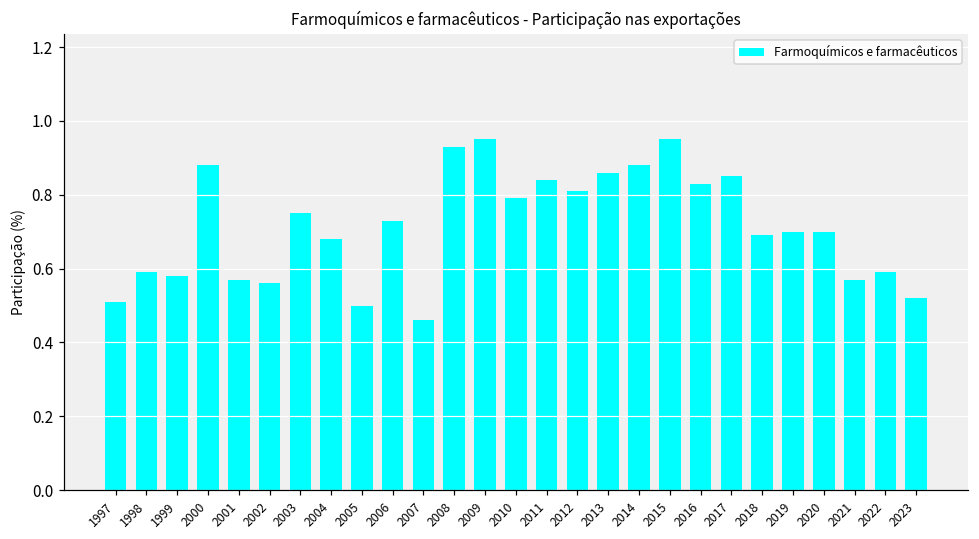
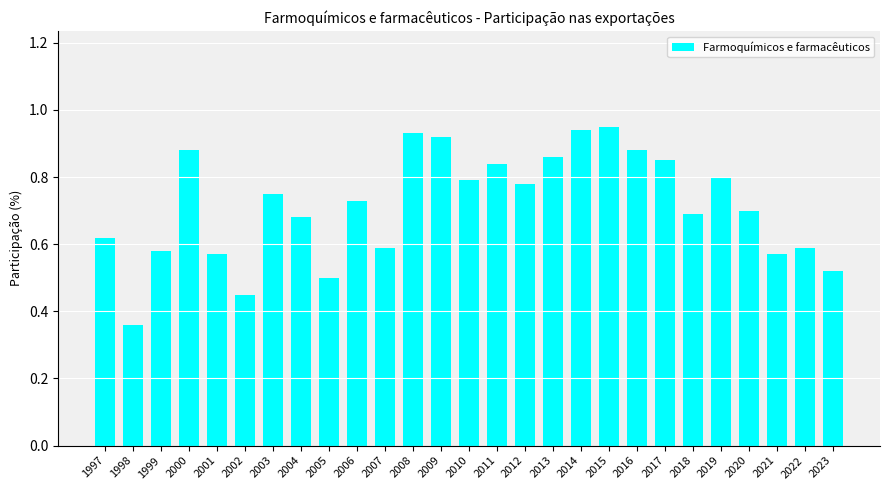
  {
-   "1997": 0.51,
-   "1998": 0.59,
+   "1997": 0.62,
+   "1998": 0.36,
    "1999": 0.58,
    "2000": 0.88,
    "2001": 0.57,
-   "2002": 0.56,
+   "2002": 0.45,
    "2003": 0.75,
    "2004": 0.68,
    "2005": 0.50,
    "2006": 0.73,
-   "2007": 0.46,
+   "2007": 0.59,
    "2008": 0.93,
-   "2009": 0.95,
+   "2009": 0.92,
    "2010": 0.79,
    "2011": 0.84,
-   "2012": 0.81,
+   "2012": 0.78,
    "2013": 0.86,
-   "2014": 0.88,
+   "2014": 0.94,
    "2015": 0.95,
-   "2016": 0.83,
+   "2016": 0.88,
    "2017": 0.85,
    "2018": 0.69,
-   "2019": 0.7,
+   "2019": 0.8,
    "2020": 0.70,
    "2021": 0.57,
    "2022": 0.59,
    "2023": 0.52
  }
